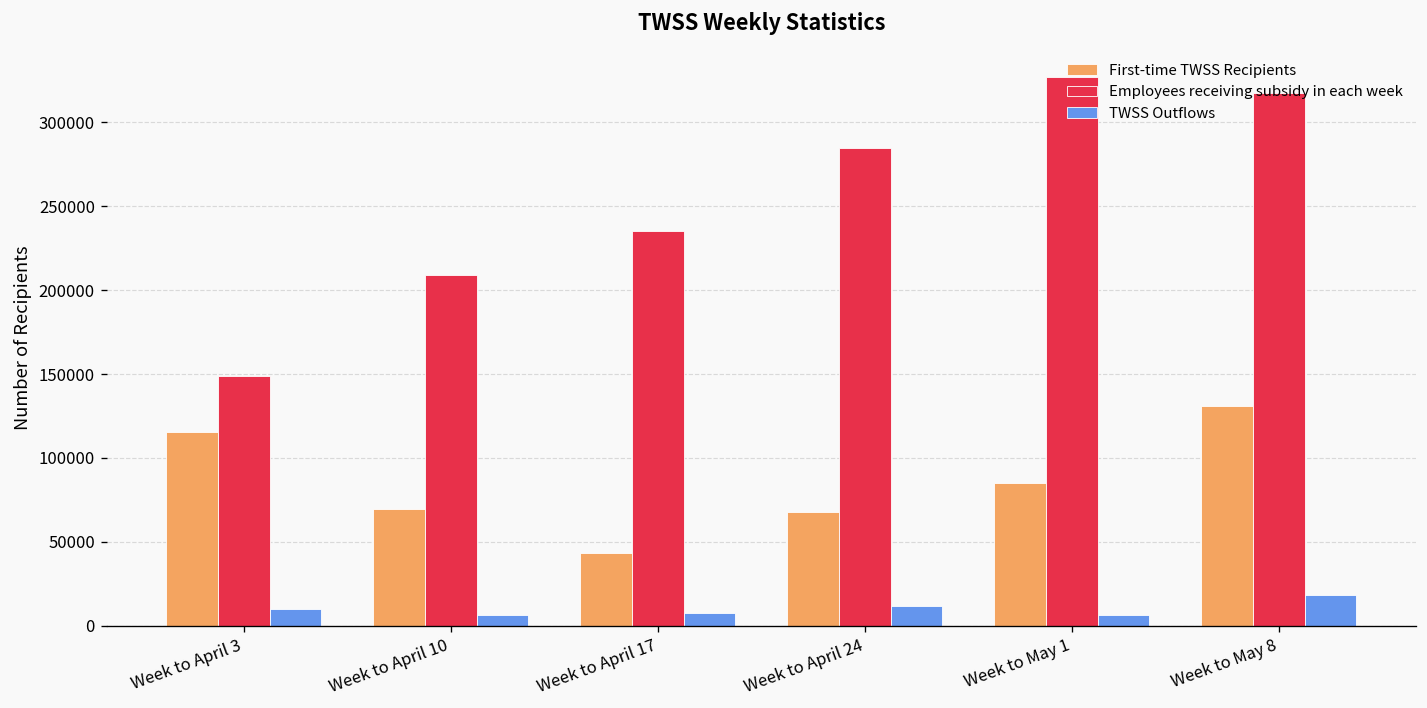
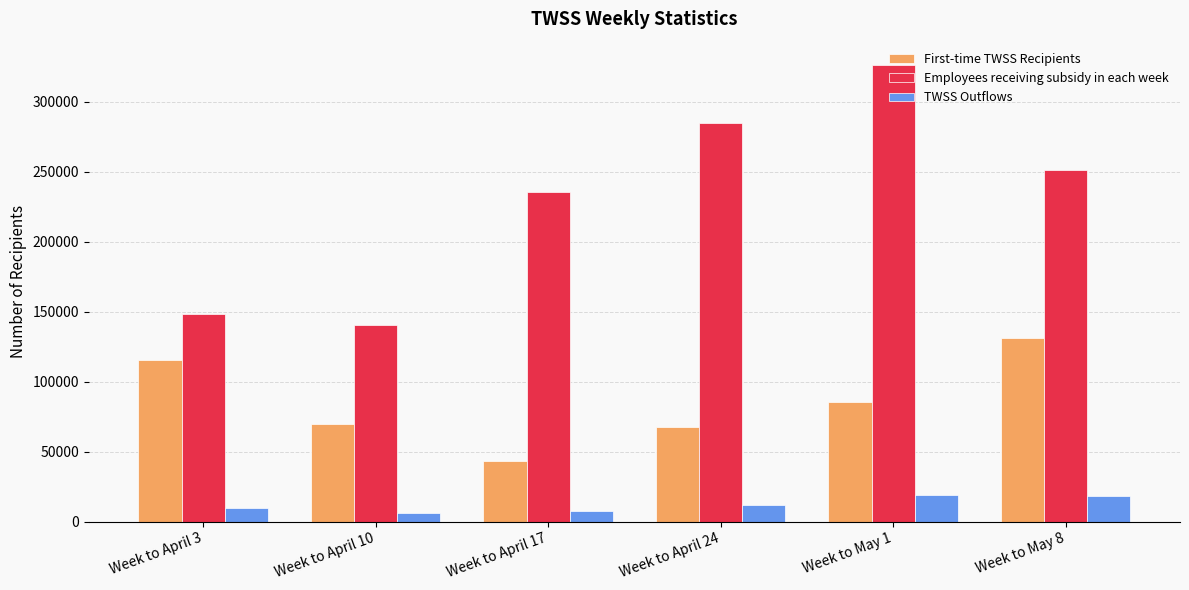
  {
    "First-time TWSS Recipients": {
      "Week to April 3": 115000,
      "Week to April 10": 70000,
      "Week to April 17": 43000,
      "Week to April 24": 68000,
      "Week to May 1": 85000,
      "Week to May 8": 131000
    },
    "Employees receiving subsidy in each week": {
      "Week to April 3": 149000,
-     "Week to April 10": 209000,
+     "Week to April 10": 140000,
      "Week to April 17": 235000,
      "Week to April 24": 285000,
      "Week to May 1": 327000,
-     "Week to May 8": 317000
+     "Week to May 8": 252000
    },
    "TWSS Outflows": {
      "Week to April 3": 10000,
      "Week to April 10": 6000,
      "Week to April 17": 8000,
      "Week to April 24": 12000,
-     "Week to May 1": 6000,
+     "Week to May 1": 19000,
      "Week to May 8": 19000
    }
  }
